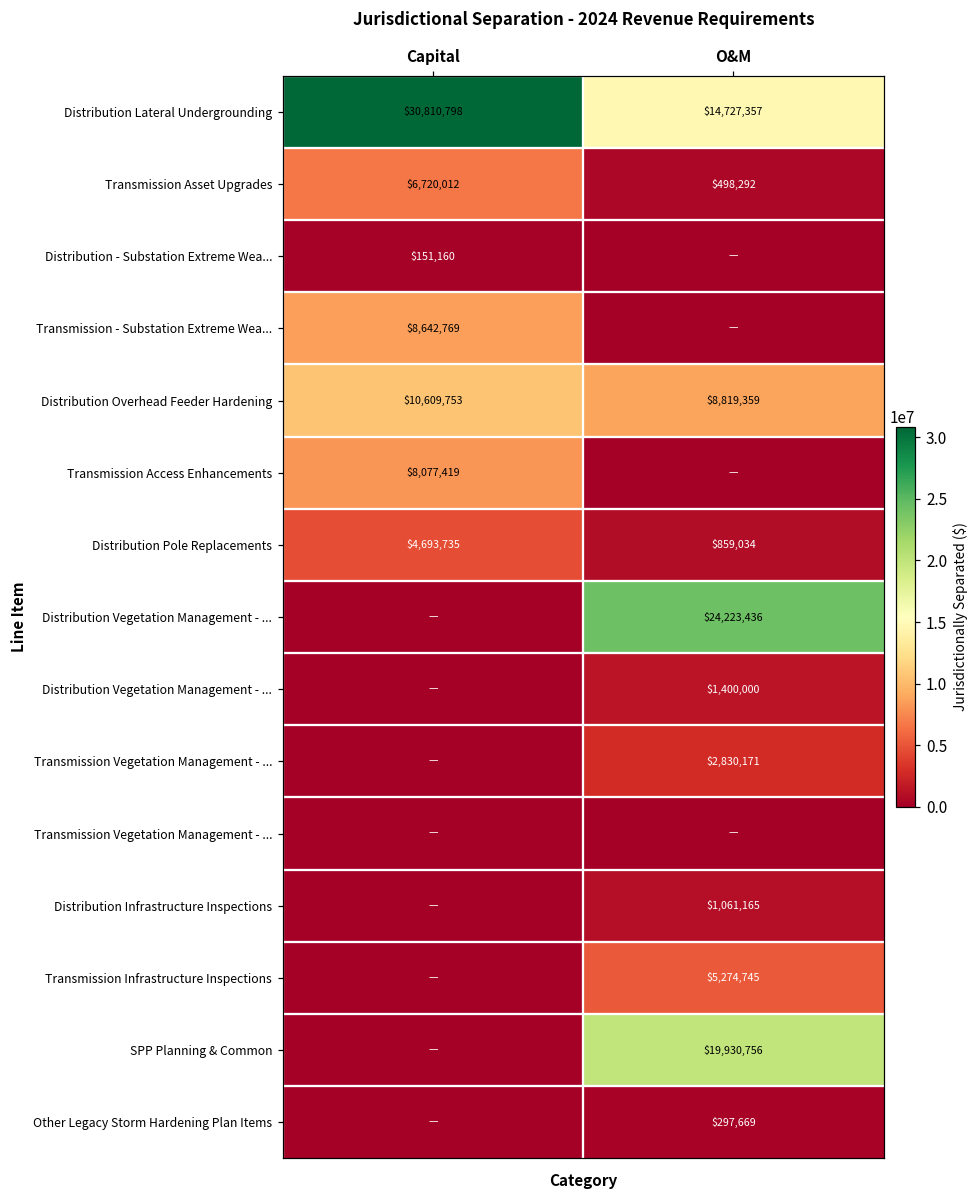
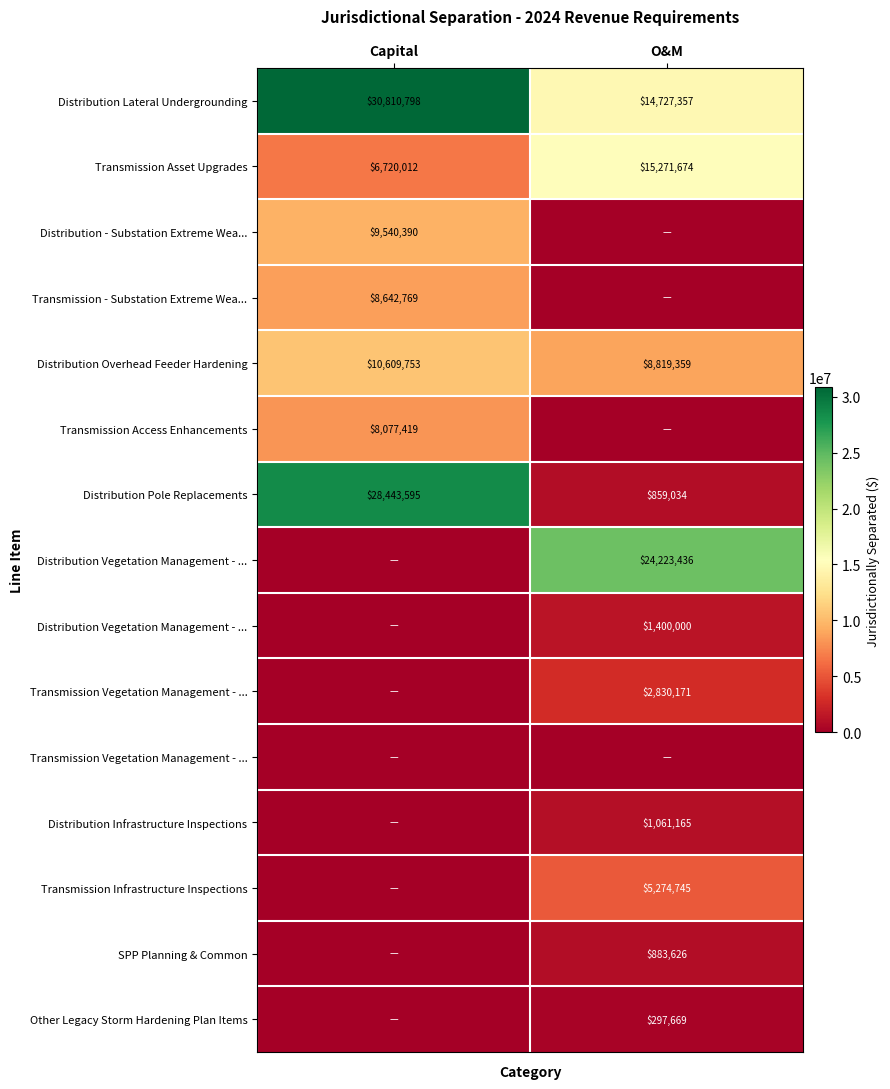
  {
    "Distribution Lateral Undergrounding": {
      "Capital": "$30,810,798",
      "O&M": "$14,727,357"
    },
    "Transmission Asset Upgrades": {
      "Capital": "$6,720,012",
-     "O&M": "$498,292"
+     "O&M": "$15,271,674"
    },
    "Distribution - Substation Extreme Wea...": {
-     "Capital": "$151,160"
+     "Capital": "$9,540,390"
    },
    "Transmission - Substation Extreme Wea...": {
      "Capital": "$8,642,769"
    },
    "Distribution Overhead Feeder Hardening": {
      "Capital": "$10,609,753",
      "O&M": "$8,819,359"
    },
    "Transmission Access Enhancements": {
      "Capital": "$8,077,419"
    },
    "Distribution Pole Replacements": {
-     "Capital": "$4,693,735",
+     "Capital": "$28,443,595",
      "O&M": "$859,034"
    },
    "Distribution Infrastructure Inspections": {
      "O&M": "$1,061,165"
    },
    "Transmission Infrastructure Inspections": {
      "O&M": "$5,274,745"
    },
    "SPP Planning & Common": {
-     "O&M": "$19,930,756"
+     "O&M": "$883,626"
    },
    "Other Legacy Storm Hardening Plan Items": {
      "O&M": "$297,669"
    }
  }
